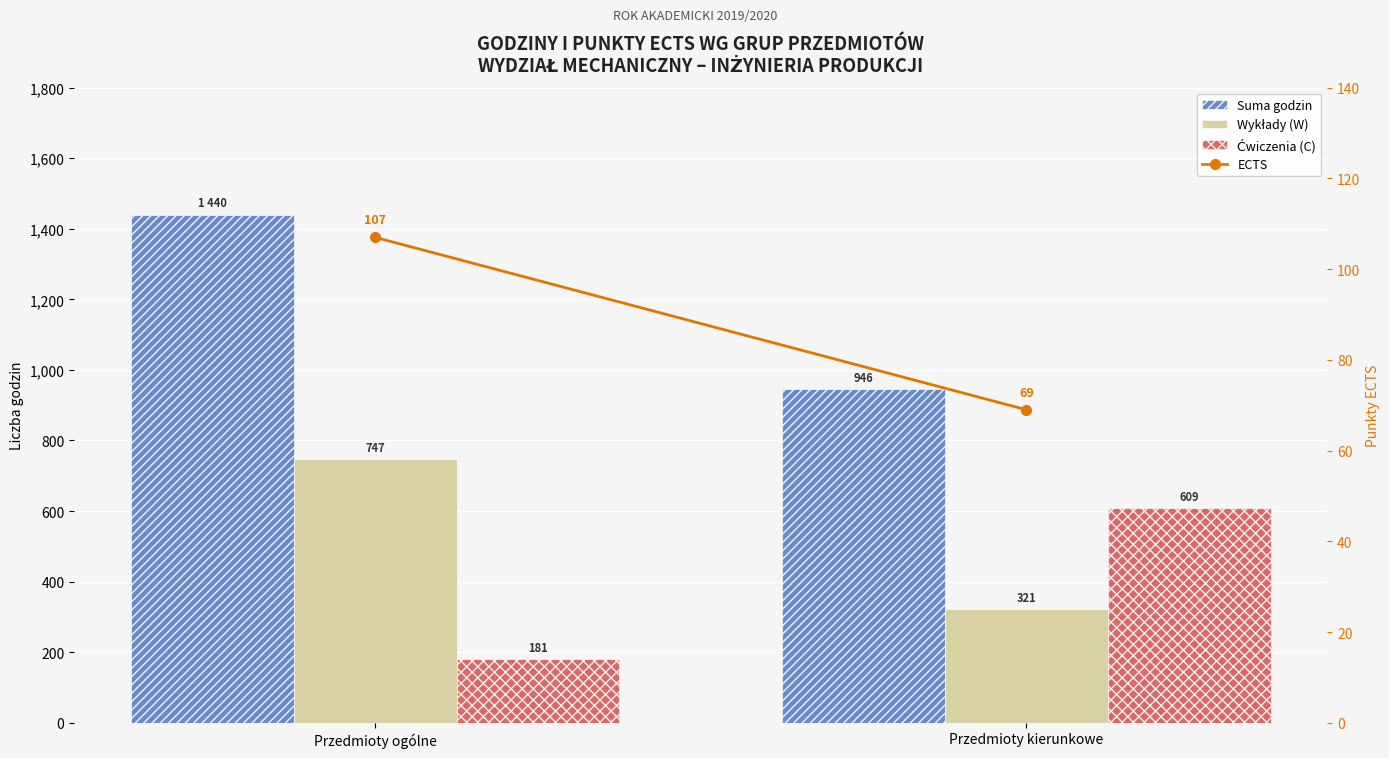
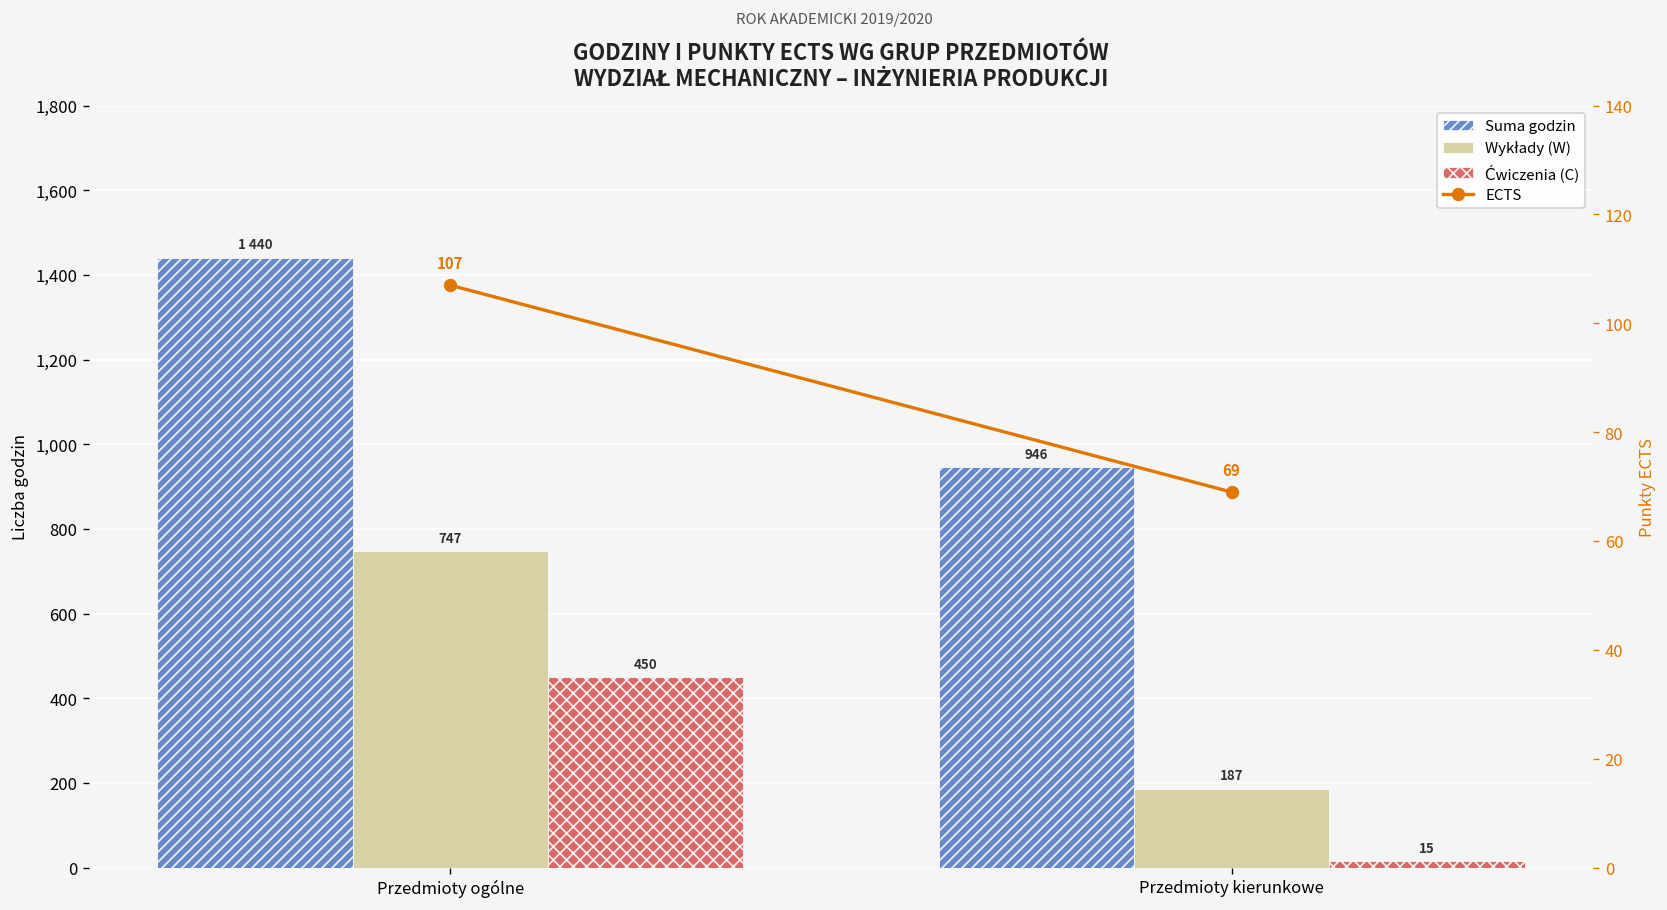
  {
    "Suma godzin": {
      "Przedmioty kierunkowe": 946
    },
    "Wykłady (W)": {
      "Przedmioty ogólne": 747,
-     "Przedmioty kierunkowe": 321
+     "Przedmioty kierunkowe": 187
    },
    "Ćwiczenia (C)": {
-     "Przedmioty ogólne": 181,
-     "Przedmioty kierunkowe": 609
+     "Przedmioty ogólne": 450,
+     "Przedmioty kierunkowe": 15
    },
    "ECTS": {
      "Przedmioty ogólne": 107,
      "Przedmioty kierunkowe": 69
    }
  }
